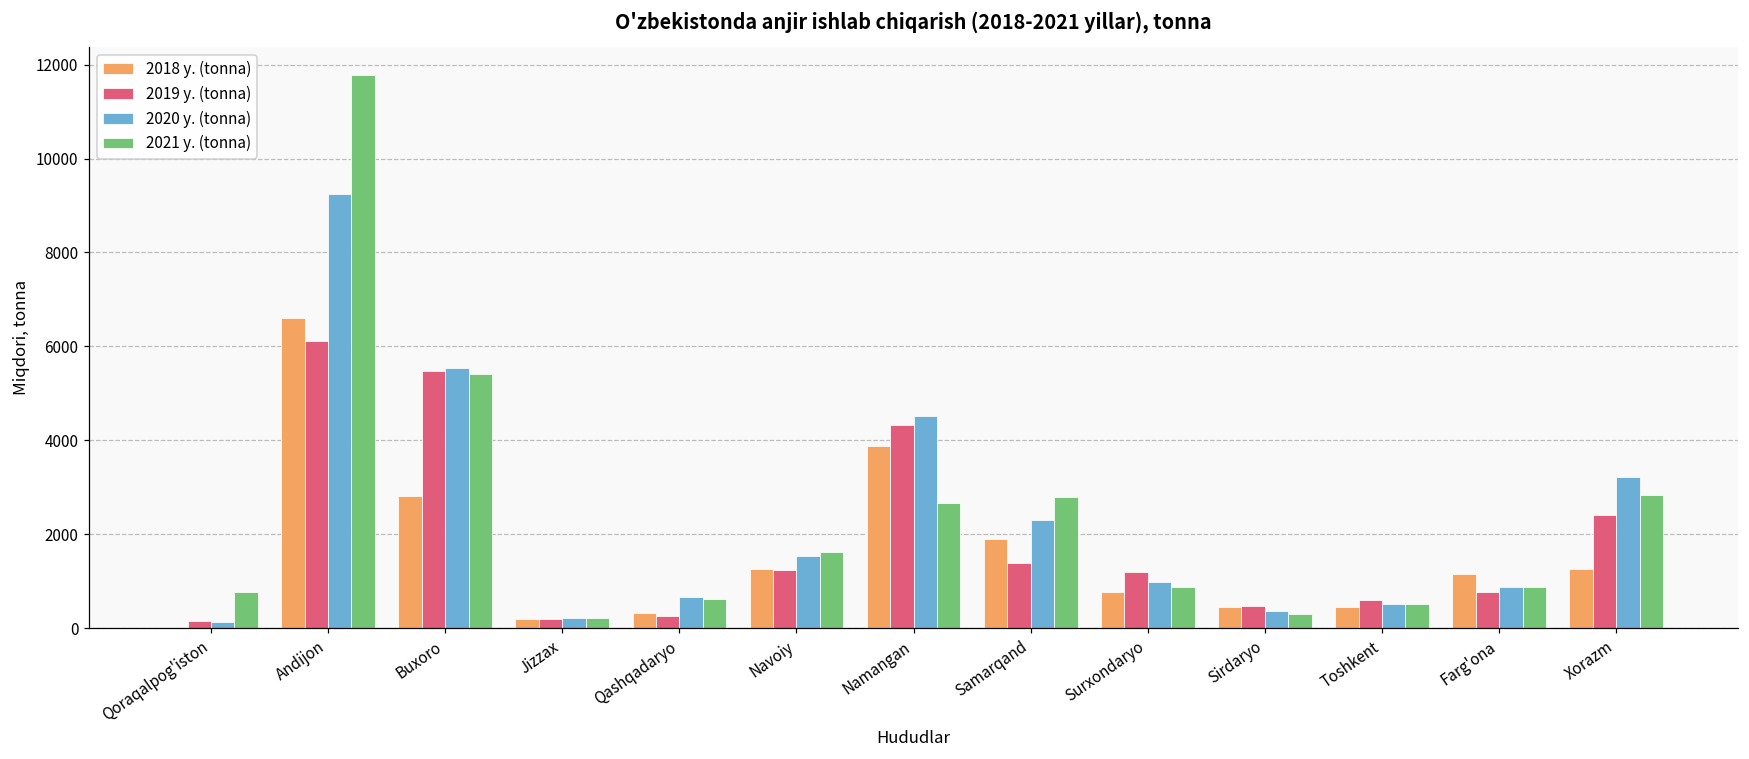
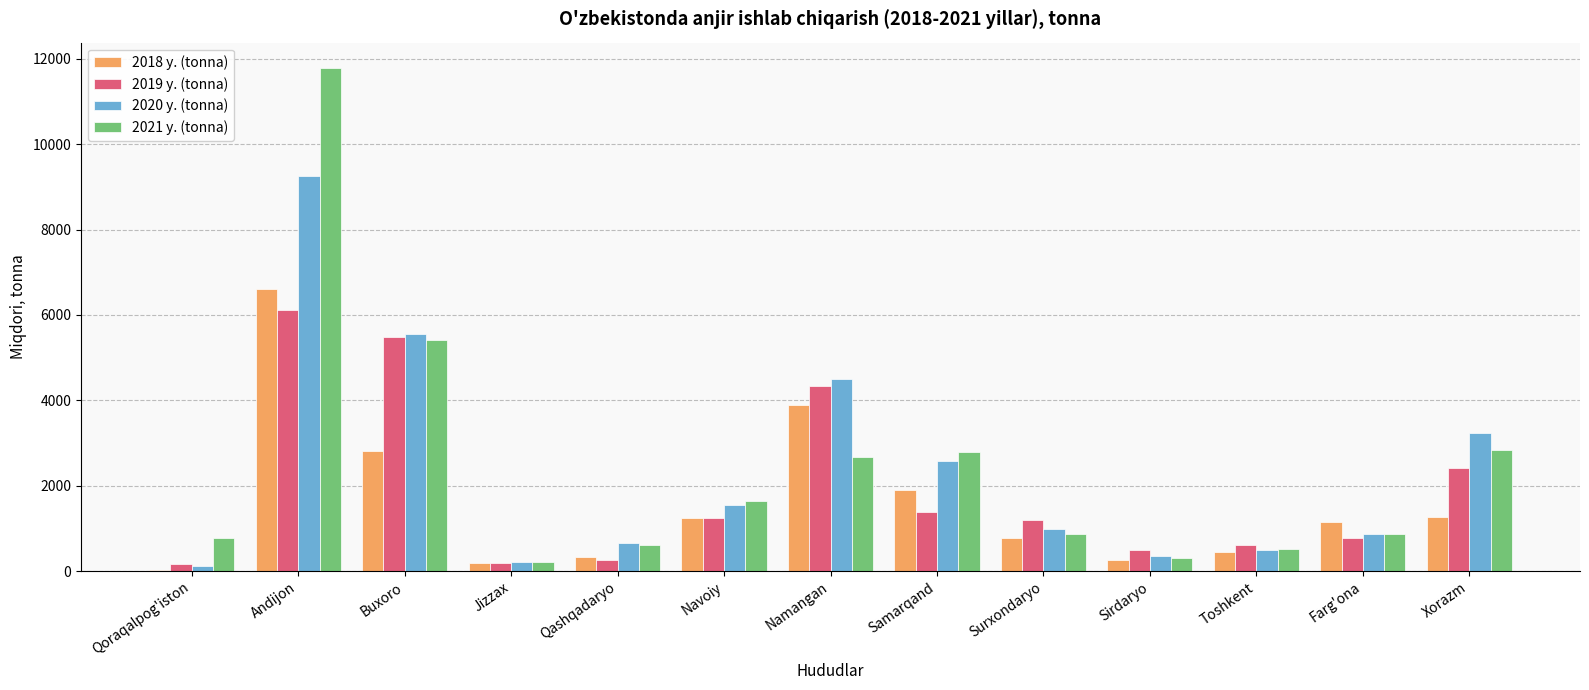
  {
    "2018 y. (tonna)": {
      "Andijon": 6600,
      "Buxoro": 2800,
      "Jizzax": 200,
      "Qashqadaryo": 300,
      "Navoiy": 1300,
      "Namangan": 3900,
      "Samarqand": 1900,
      "Surxondaryo": 800,
-     "Sirdaryo": 500,
+     "Sirdaryo": 300,
      "Toshkent": 400,
      "Farg'ona": 1100,
      "Xorazm": 1300
    },
    "2019 y. (tonna)": {
      "Qoraqalpog'iston": 200,
      "Andijon": 6100,
      "Buxoro": 5500,
      "Jizzax": 200,
      "Qashqadaryo": 300,
      "Navoiy": 1200,
      "Namangan": 4300,
      "Samarqand": 1400,
      "Surxondaryo": 1200,
      "Sirdaryo": 500,
      "Toshkent": 600,
      "Farg'ona": 800,
      "Xorazm": 2400
    },
    "2020 y. (tonna)": {
      "Qoraqalpog'iston": 100,
      "Andijon": 9300,
      "Buxoro": 5500,
      "Jizzax": 200,
      "Qashqadaryo": 700,
      "Navoiy": 1500,
      "Namangan": 4500,
-     "Samarqand": 2300,
+     "Samarqand": 2600,
      "Surxondaryo": 1000,
      "Sirdaryo": 400,
      "Toshkent": 500,
      "Farg'ona": 900,
      "Xorazm": 3200
    },
    "2021 y. (tonna)": {
      "Qoraqalpog'iston": 800,
      "Andijon": 11800,
      "Buxoro": 5400,
      "Jizzax": 200,
      "Qashqadaryo": 600,
      "Navoiy": 1600,
      "Namangan": 2700,
      "Samarqand": 2800,
      "Surxondaryo": 900,
      "Sirdaryo": 300,
      "Toshkent": 500,
      "Farg'ona": 900,
      "Xorazm": 2800
    }
  }
